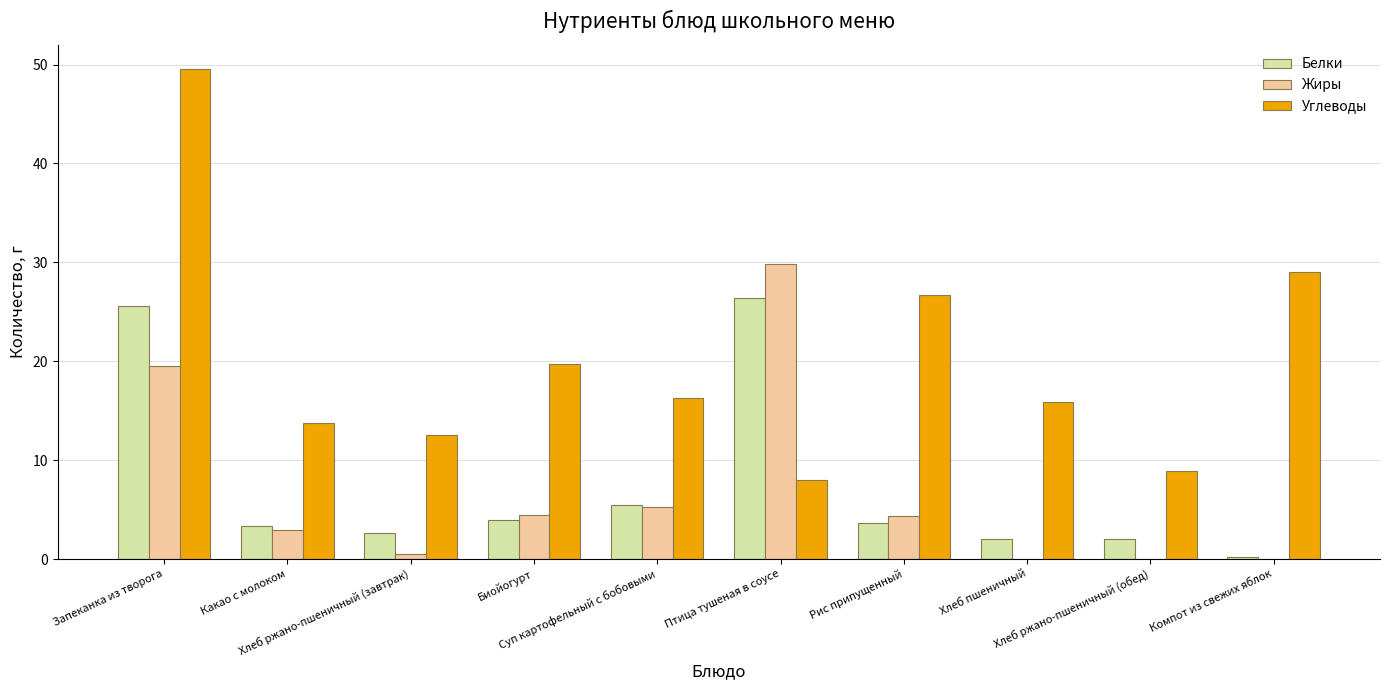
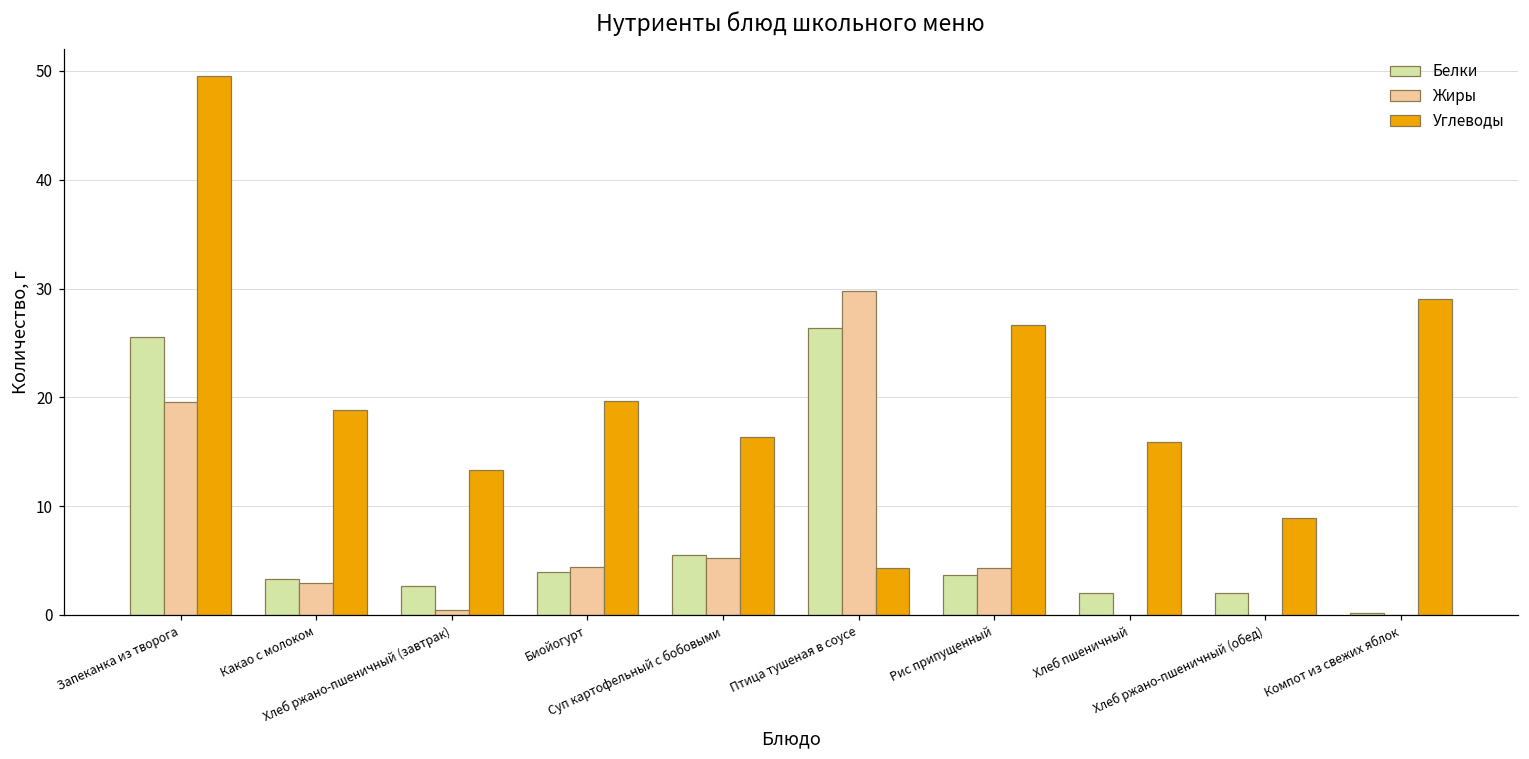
  {
    "Углеводы": {
      "Запеканка из творога": 50,
-     "Какао с молоком": 14,
-     "Хлеб ржано-пшеничный (завтрак)": 12.5,
+     "Какао с молоком": 19,
+     "Хлеб ржано-пшеничный (завтрак)": 13.4,
      "Биойогурт": 20,
      "Суп картофельный с бобовыми": 16,
-     "Птица тушеная в соусе": 8,
+     "Птица тушеная в соусе": 4,
      "Рис припущенный": 27,
      "Хлеб пшеничный": 16,
      "Хлеб ржано-пшеничный (обед)": 9,
      "Компот из свежих яблок": 29
    }
  }
